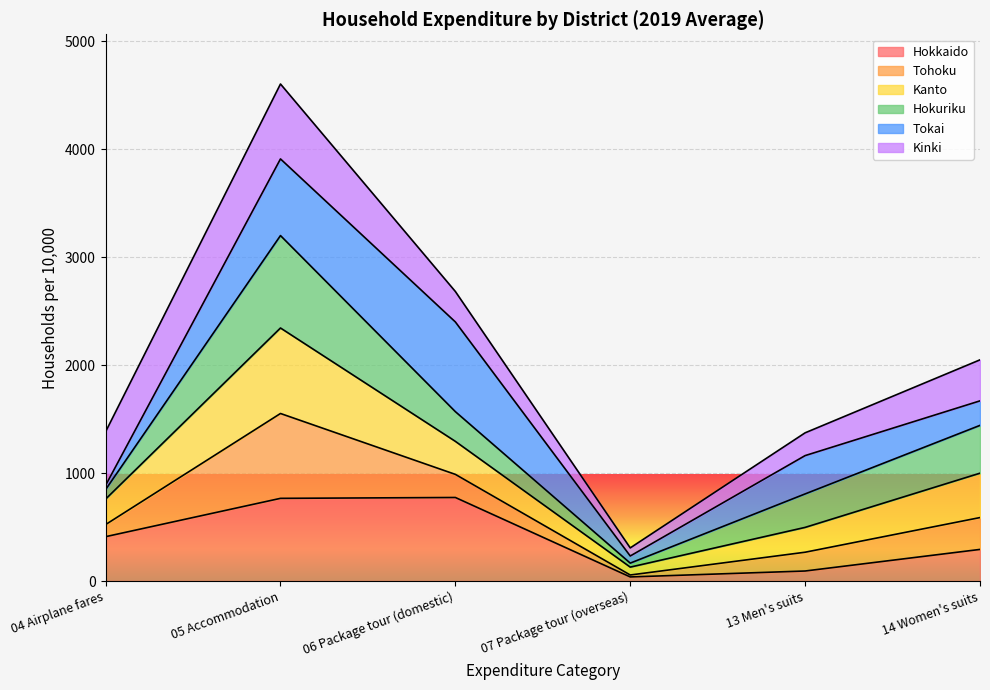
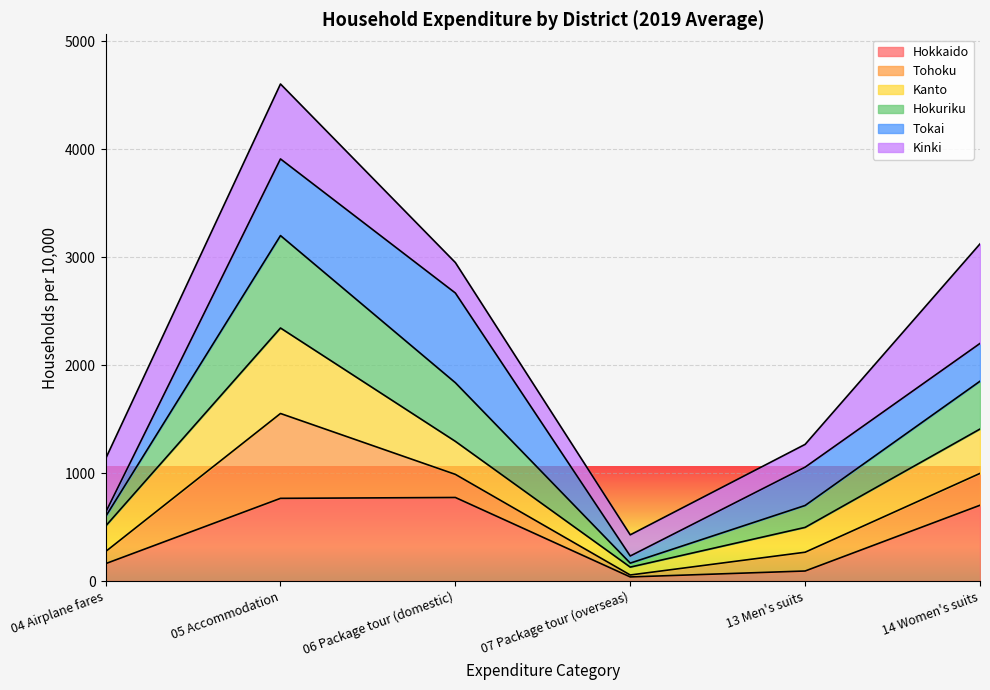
  {
    "Hokkaido": {
-     "04 Airplane fares": 410,
+     "04 Airplane fares": 160,
      "05 Accommodation": 770,
      "06 Package tour (domestic)": 770,
      "13 Men's suits": 90,
-     "14 Women's suits": 290
+     "14 Women's suits": 700
    },
    "Hokuriku": {
      "04 Airplane fares": 90,
      "05 Accommodation": 860,
-     "06 Package tour (domestic)": 280,
+     "06 Package tour (domestic)": 540,
      "07 Package tour (overseas)": 40,
-     "13 Men's suits": 310,
+     "13 Men's suits": 200,
      "14 Women's suits": 440
    },
    "Tokai": {
      "04 Airplane fares": 40,
      "05 Accommodation": 710,
      "06 Package tour (domestic)": 830,
      "07 Package tour (overseas)": 70,
      "13 Men's suits": 360,
-     "14 Women's suits": 230
+     "14 Women's suits": 350
    },
    "Kinki": {
      "04 Airplane fares": 500,
      "05 Accommodation": 690,
      "06 Package tour (domestic)": 280,
-     "07 Package tour (overseas)": 80,
+     "07 Package tour (overseas)": 200,
      "13 Men's suits": 210,
-     "14 Women's suits": 380
+     "14 Women's suits": 920
    }
  }
